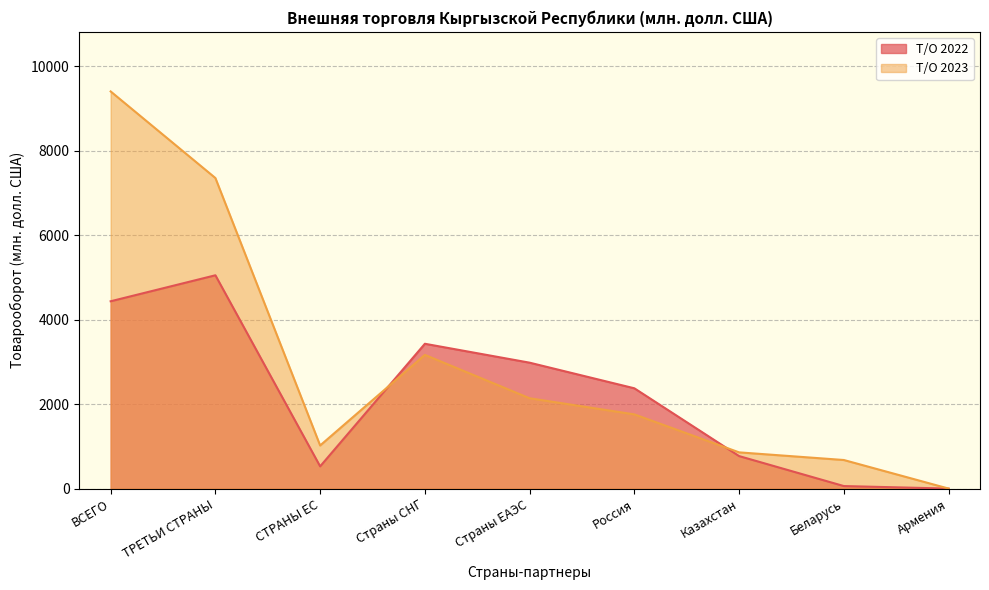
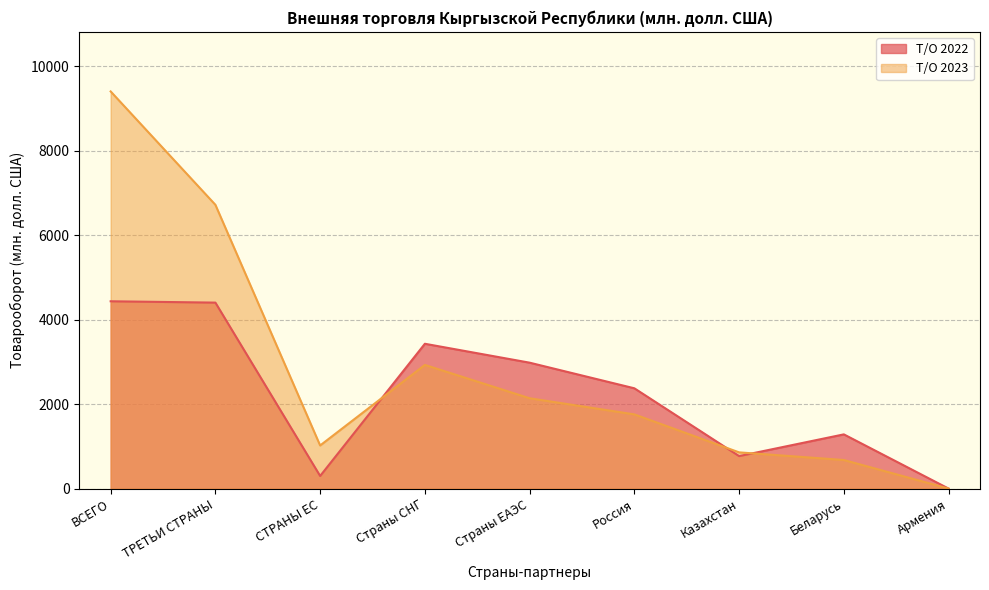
  {
    "Т/О 2022": {
      "ВСЕГО": 4400,
-     "ТРЕТЬИ СТРАНЫ": 5100,
-     "СТРАНЫ ЕС": 500,
+     "ТРЕТЬИ СТРАНЫ": 4400,
+     "СТРАНЫ ЕС": 300,
      "Страны СНГ": 3400,
      "Страны ЕАЭС": 3000,
      "Россия": 2400,
      "Казахстан": 800,
-     "Беларусь": 100
+     "Беларусь": 1300
    },
    "Т/О 2023": {
      "ВСЕГО": 9400,
-     "ТРЕТЬИ СТРАНЫ": 7400,
+     "ТРЕТЬИ СТРАНЫ": 6700,
      "СТРАНЫ ЕС": 1000,
-     "Страны СНГ": 3200,
+     "Страны СНГ": 2900,
      "Страны ЕАЭС": 2100,
      "Россия": 1800,
      "Казахстан": 900,
      "Беларусь": 700
    }
  }
